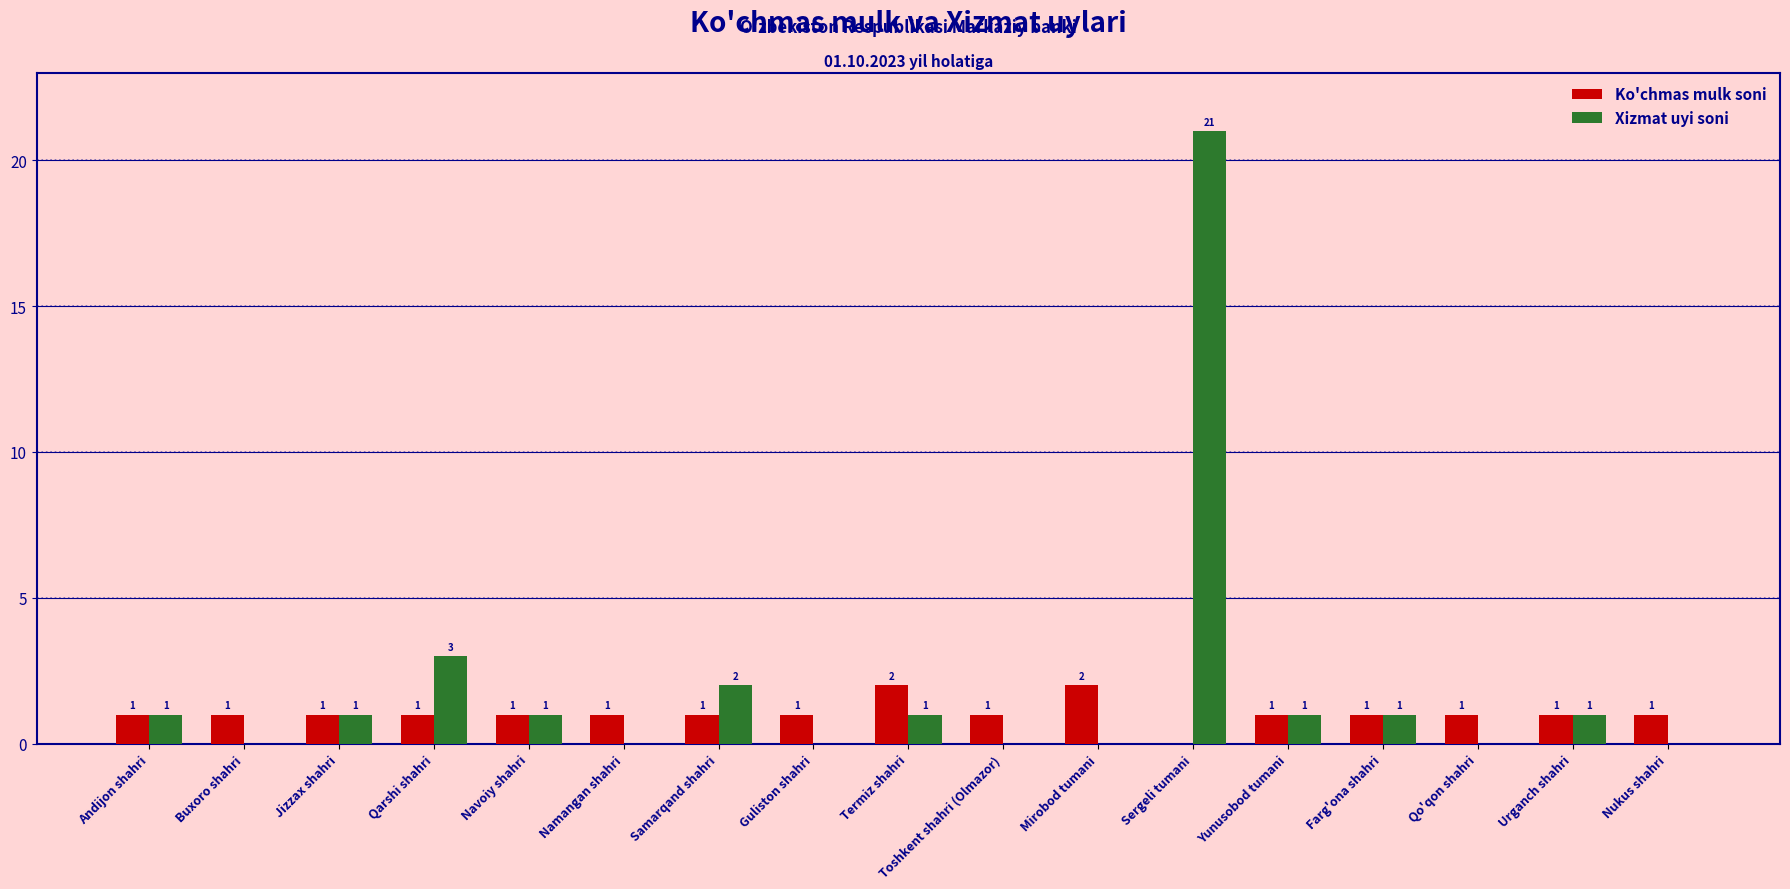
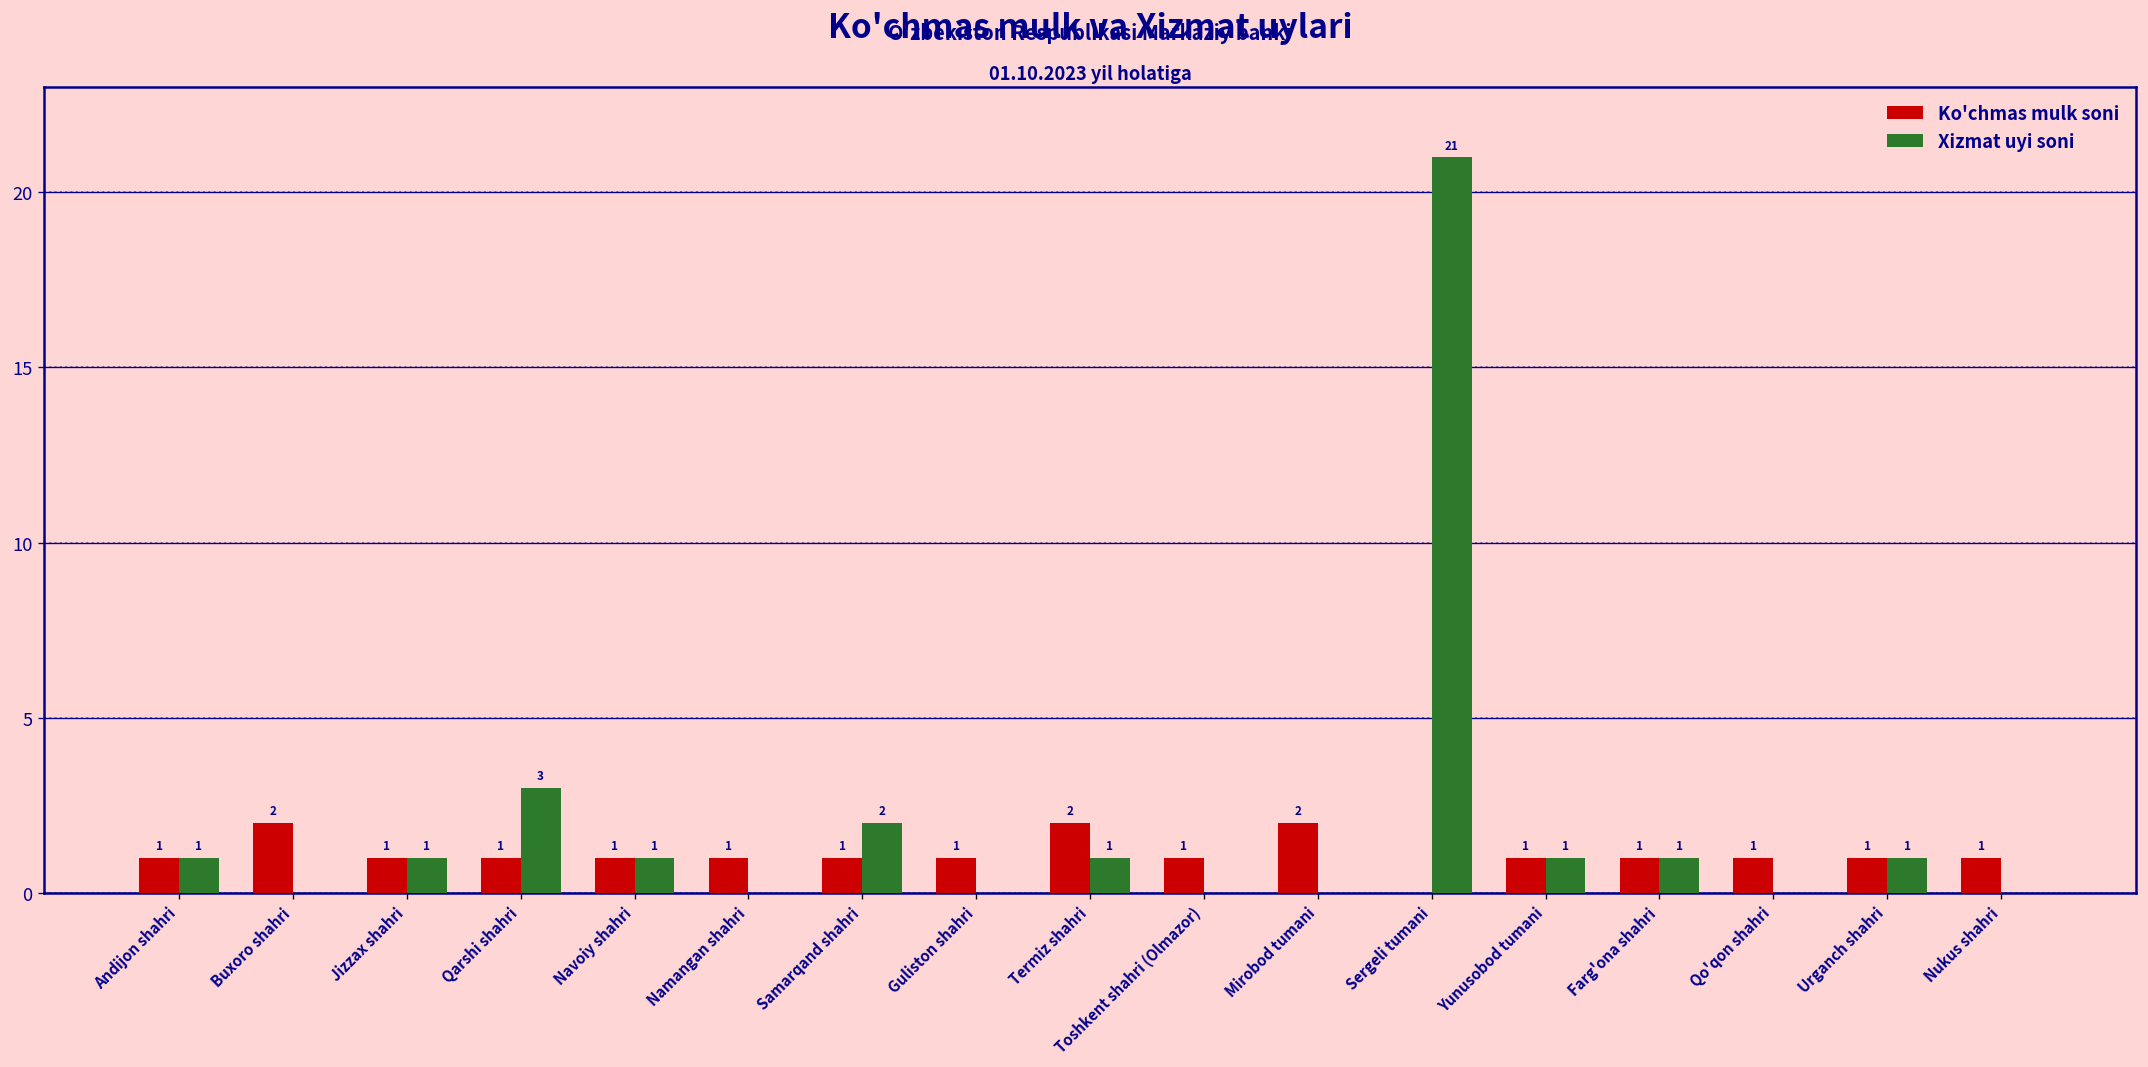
  {
    "Ko'chmas mulk soni": {
      "Andijon shahri": 1,
-     "Buxoro shahri": 1,
+     "Buxoro shahri": 2,
      "Jizzax shahri": 1,
      "Qarshi shahri": 1,
      "Navoiy shahri": 1,
      "Namangan shahri": 1,
      "Samarqand shahri": 1,
      "Guliston shahri": 1,
      "Termiz shahri": 2,
      "Toshkent shahri (Olmazor)": 1,
      "Mirobod tumani": 2,
      "Yunusobod tumani": 1,
      "Farg'ona shahri": 1,
      "Qo'qon shahri": 1,
      "Urganch shahri": 1,
      "Nukus shahri": 1
    },
    "Xizmat uyi soni": {
      "Andijon shahri": 1,
      "Jizzax shahri": 1,
      "Qarshi shahri": 3,
      "Navoiy shahri": 1,
      "Samarqand shahri": 2,
      "Termiz shahri": 1,
      "Sergeli tumani": 21,
      "Yunusobod tumani": 1,
      "Farg'ona shahri": 1,
      "Urganch shahri": 1
    }
  }
